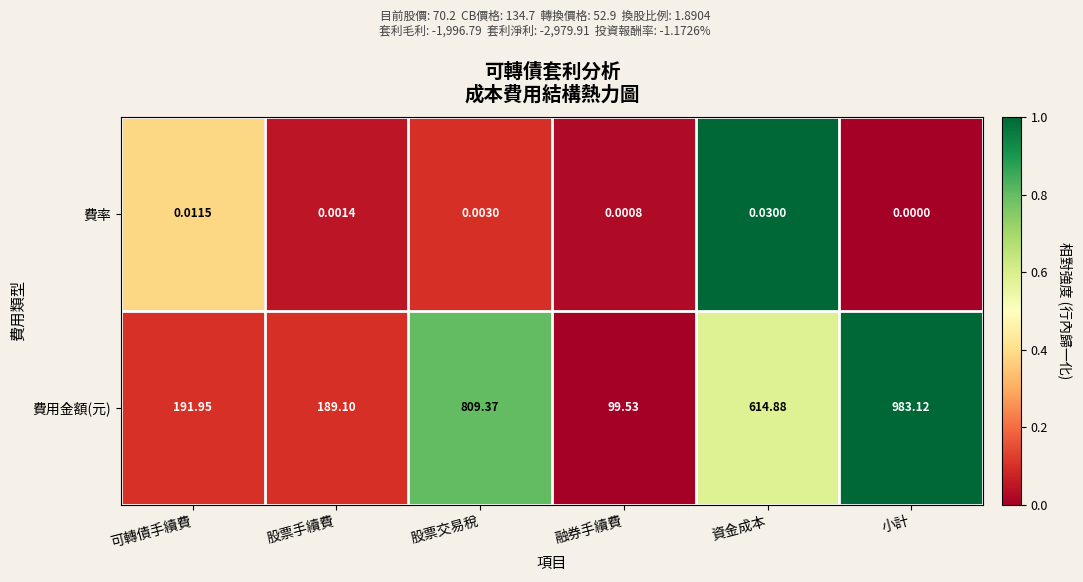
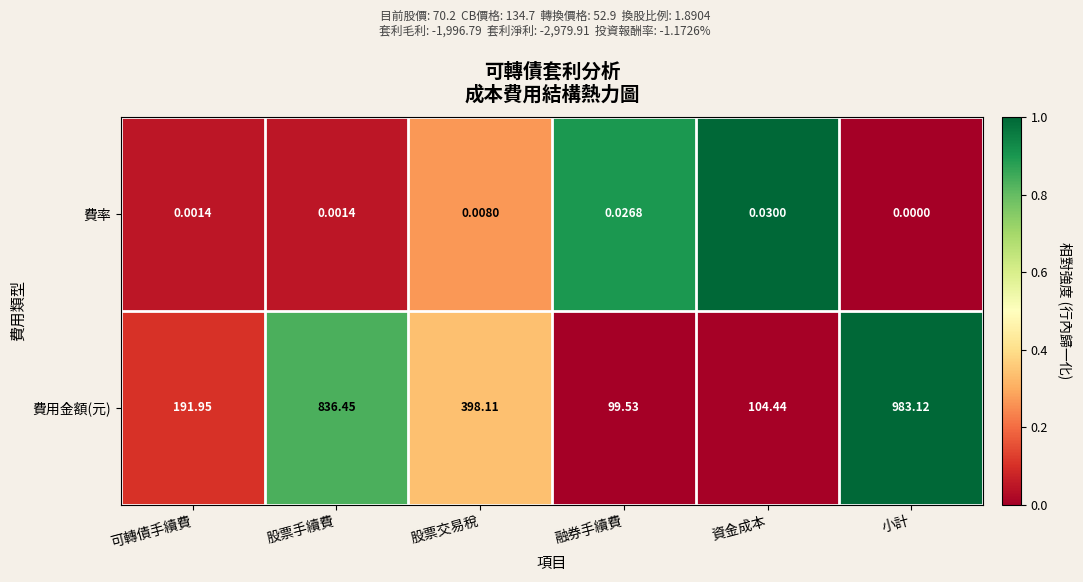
  {
    "費率": {
-     "可轉債手續費": 0.0115,
+     "可轉債手續費": 0.0014,
      "股票手續費": 0.0014,
-     "股票交易稅": 0.0030,
-     "融券手續費": 0.0008,
+     "股票交易稅": 0.0080,
+     "融券手續費": 0.0268,
      "資金成本": 0.0300,
      "小計": 0.0000
    },
    "費用金額(元)": {
      "可轉債手續費": 191.95,
-     "股票手續費": 189.10,
-     "股票交易稅": 809.37,
+     "股票手續費": 836.45,
+     "股票交易稅": 398.11,
      "融券手續費": 99.53,
-     "資金成本": 614.88,
+     "資金成本": 104.44,
      "小計": 983.12
    }
  }
